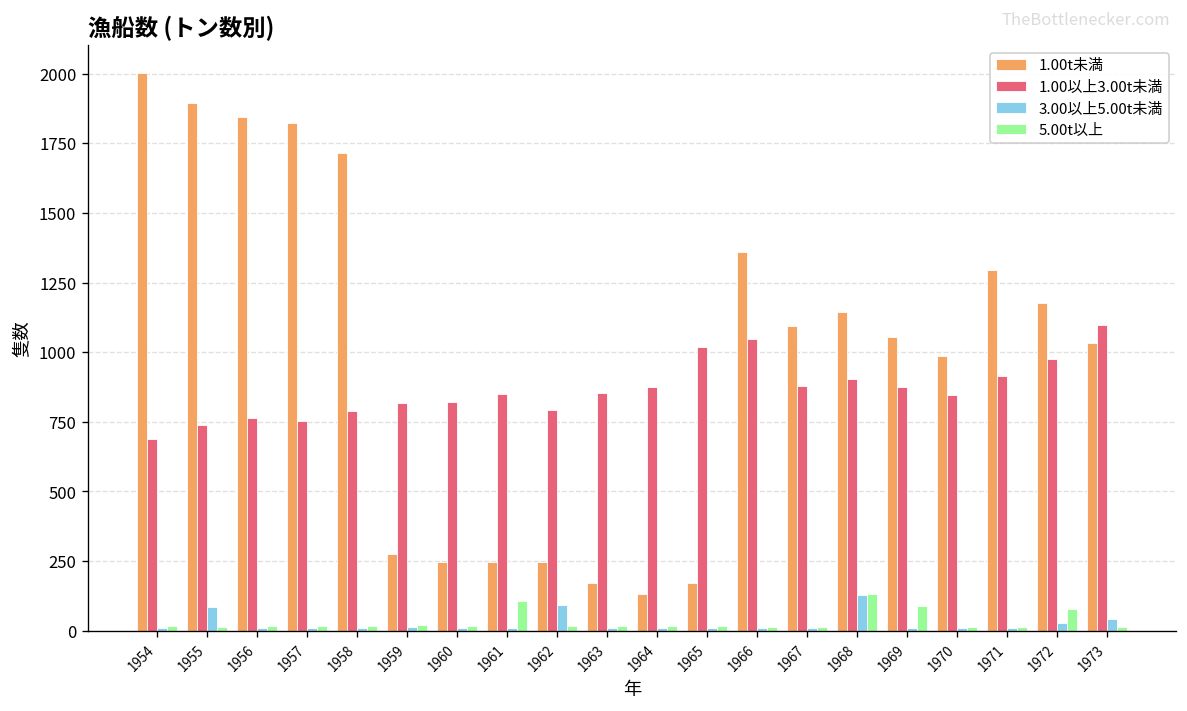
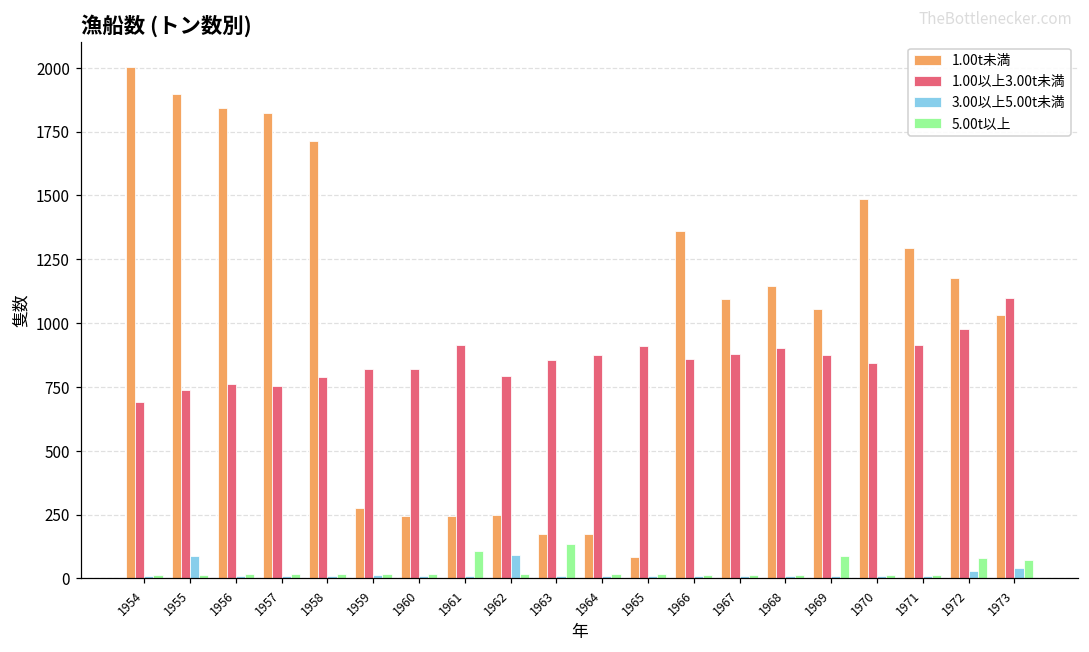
  {
    "1.00t未満": {
      "1954": 2000,
      "1955": 1900,
      "1956": 1840,
      "1957": 1820,
      "1958": 1710,
      "1959": 270,
      "1960": 250,
      "1961": 250,
      "1962": 250,
      "1963": 170,
-     "1964": 130,
-     "1965": 170,
+     "1964": 170,
+     "1965": 80,
      "1966": 1360,
      "1967": 1090,
      "1968": 1150,
      "1969": 1060,
-     "1970": 990,
+     "1970": 1490,
      "1971": 1290,
      "1972": 1180,
      "1973": 1030
    },
    "1.00以上3.00t未満": {
      "1954": 690,
      "1955": 740,
      "1956": 760,
      "1957": 750,
      "1958": 790,
      "1959": 820,
      "1960": 820,
-     "1961": 850,
+     "1961": 920,
      "1962": 790,
      "1963": 860,
      "1964": 880,
-     "1965": 1020,
-     "1966": 1050,
+     "1965": 910,
+     "1966": 860,
      "1967": 880,
      "1968": 900,
      "1969": 880,
      "1970": 850,
      "1971": 920,
      "1972": 980,
      "1973": 1100
    },
    "3.00以上5.00t未満": {
      "1954": 10,
      "1955": 90,
      "1958": 10,
      "1959": 10,
      "1960": 10,
      "1961": 10,
      "1962": 90,
      "1963": 10,
-     "1968": 130,
+     "1968": 10,
      "1972": 30,
      "1973": 40
    },
    "5.00t以上": {
      "1954": 20,
      "1955": 10,
      "1956": 20,
      "1957": 20,
      "1958": 20,
      "1959": 20,
      "1960": 20,
      "1961": 110,
      "1962": 20,
-     "1963": 20,
+     "1963": 140,
      "1964": 20,
      "1965": 20,
      "1966": 10,
      "1967": 10,
-     "1968": 130,
+     "1968": 10,
      "1969": 90,
      "1970": 10,
      "1971": 10,
      "1972": 80,
-     "1973": 10
+     "1973": 70
    }
  }
